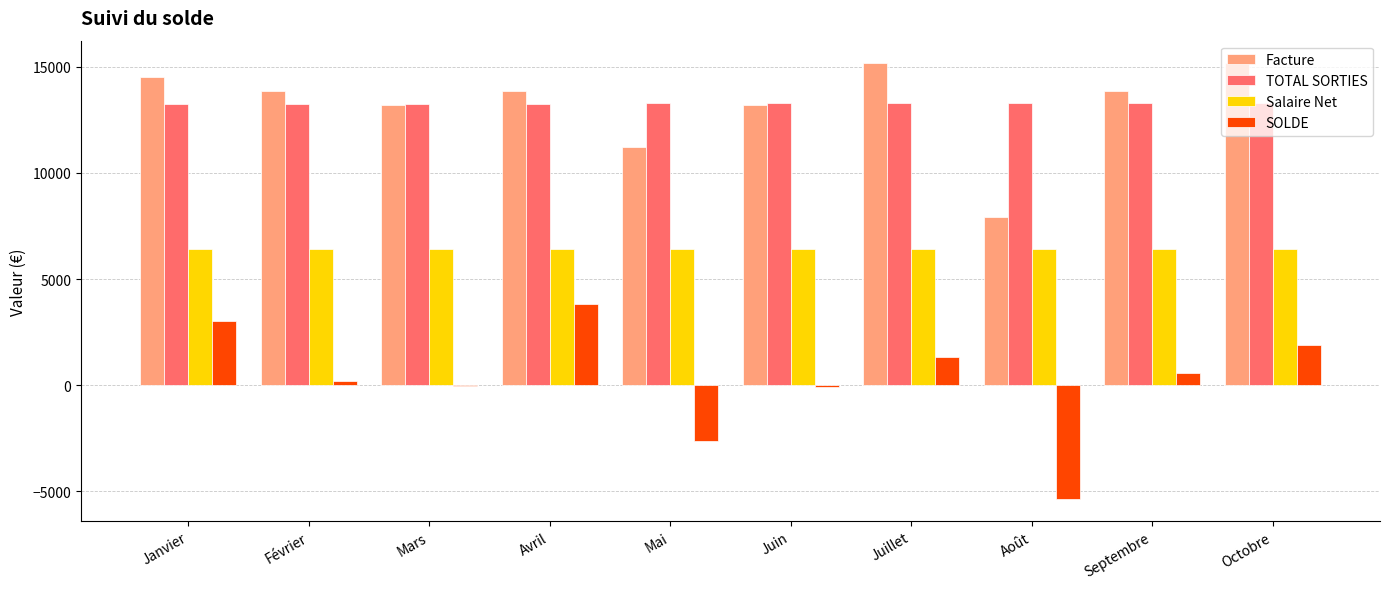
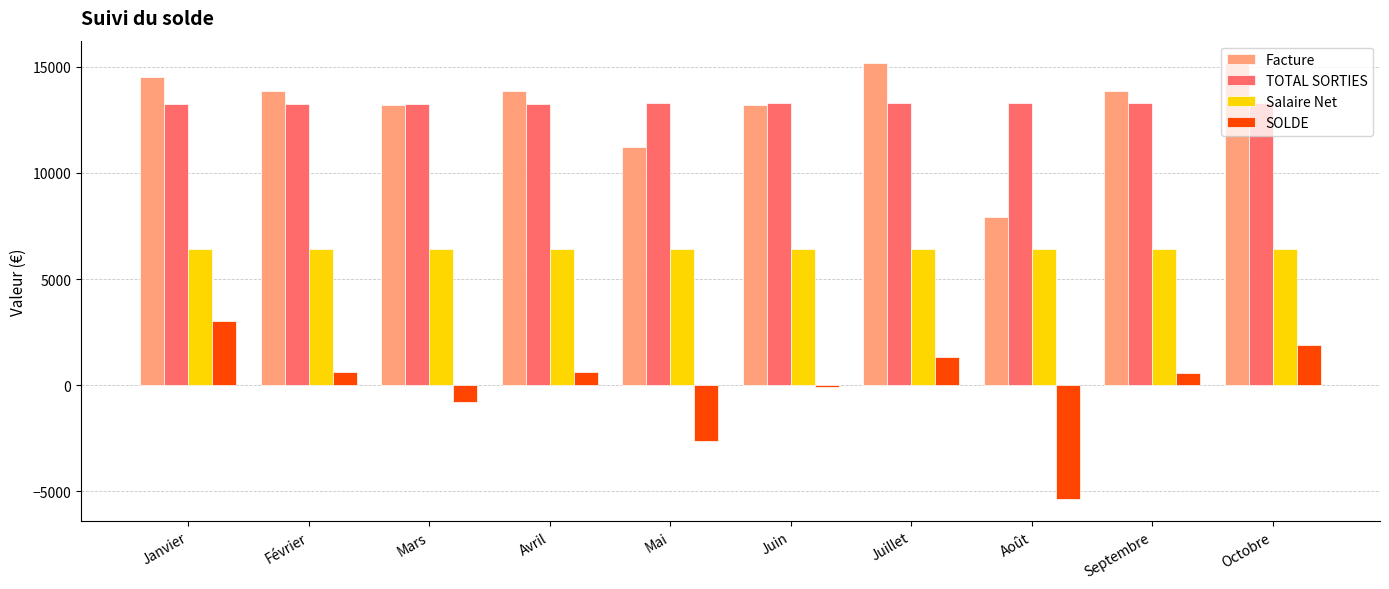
  {
    "Salaire Net": {
      "Janvier": 6400,
      "Février": 6400,
      "Mars": 6400,
      "Avril": 6400,
      "Mai": 6400,
      "Juin": 6400,
      "Juillet": 6400,
      "Août": 6400,
      "Septembre": 6400,
      "Octobre": 6400
    },
    "SOLDE": {
      "Janvier": 3000,
-     "Février": 200,
-     "Mars": 0,
-     "Avril": 3800,
+     "Février": 600,
+     "Mars": -800,
+     "Avril": 600,
      "Mai": -2600,
      "Juillet": 1300,
      "Août": -5400,
      "Septembre": 600,
      "Octobre": 1900
    }
  }
